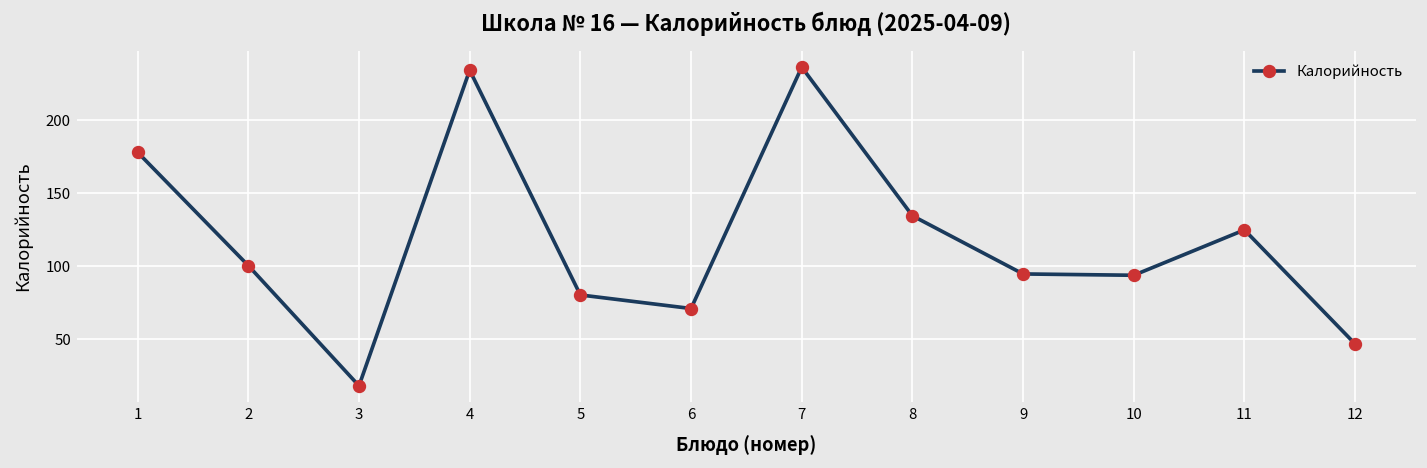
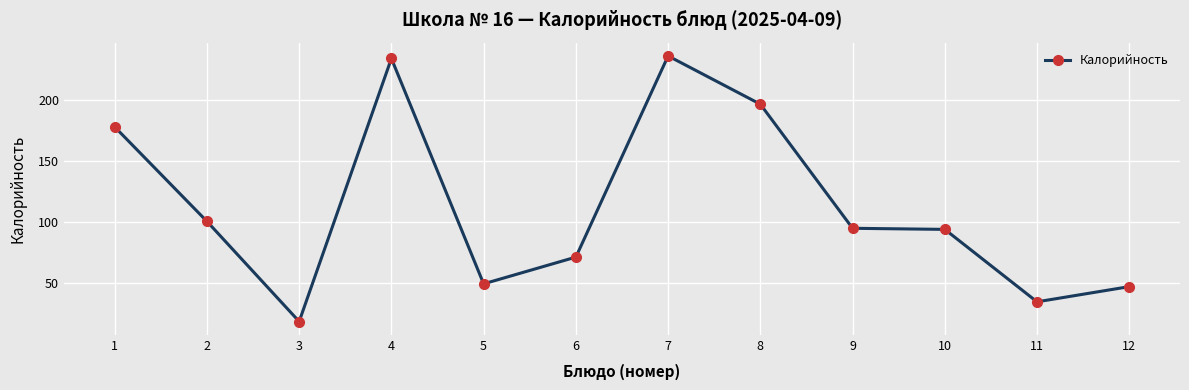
  {
    "1": 178,
    "2": 100,
    "3": 18,
    "4": 234,
-   "5": 80,
+   "5": 49,
    "6": 71,
    "7": 237,
-   "8": 135,
+   "8": 197,
    "9": 95,
    "10": 94,
-   "11": 125,
+   "11": 34,
    "12": 47
  }
